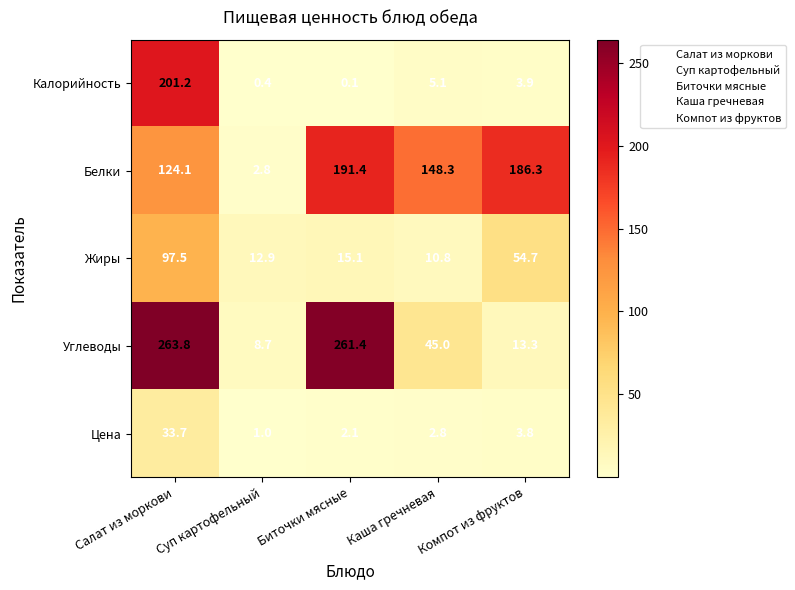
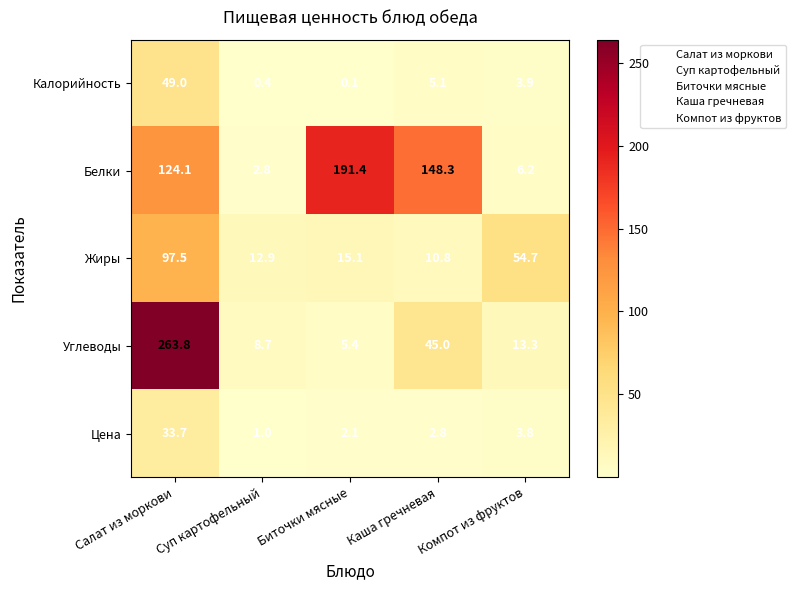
  {
    "Калорийность": {
-     "Салат из моркови": 201.2,
+     "Салат из моркови": 49.0,
      "Суп картофельный": 0.4,
      "Биточки мясные": 0.1,
      "Каша гречневая": 5.1,
      "Компот из фруктов": 3.9
    },
    "Белки": {
      "Салат из моркови": 124.1,
      "Суп картофельный": 2.8,
      "Биточки мясные": 191.4,
      "Каша гречневая": 148.3,
-     "Компот из фруктов": 186.3
+     "Компот из фруктов": 6.2
    },
    "Жиры": {
      "Салат из моркови": 97.5,
      "Суп картофельный": 12.9,
      "Биточки мясные": 15.1,
      "Каша гречневая": 10.8,
      "Компот из фруктов": 54.7
    },
    "Углеводы": {
      "Салат из моркови": 263.8,
      "Суп картофельный": 8.7,
-     "Биточки мясные": 261.4,
+     "Биточки мясные": 5.4,
      "Каша гречневая": 45.0,
      "Компот из фруктов": 13.3
    },
    "Цена": {
      "Салат из моркови": 33.7,
      "Суп картофельный": 1.0,
      "Биточки мясные": 2.1,
      "Каша гречневая": 2.8,
      "Компот из фруктов": 3.8
    }
  }
